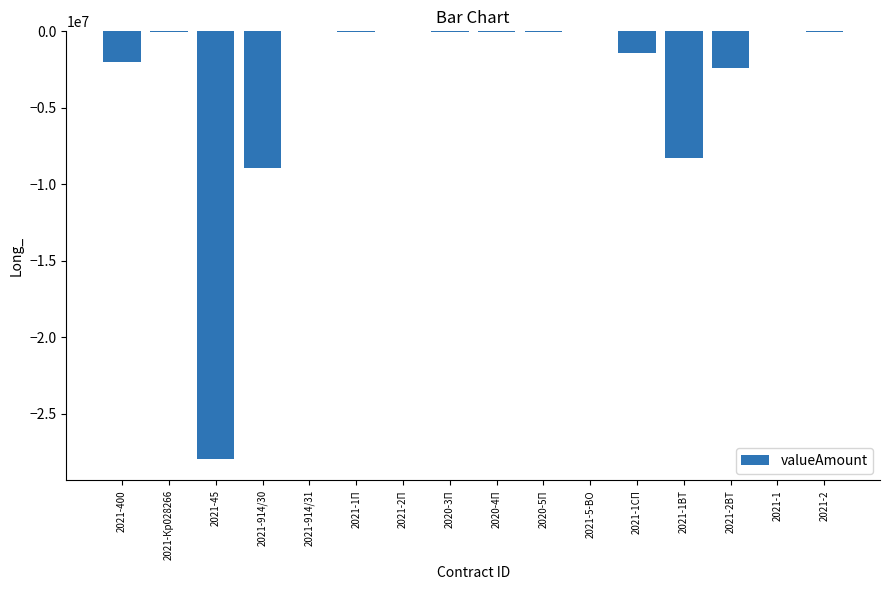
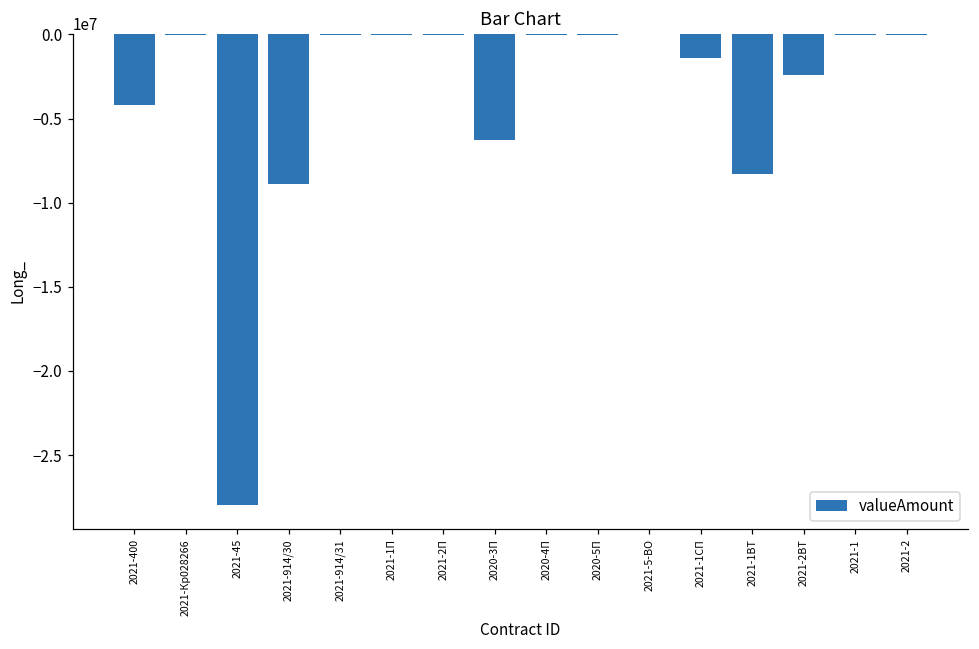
  {
-   "2021-400": -2000000,
+   "2021-400": -4200000,
    "2021-45": -28000000,
    "2021-914/30": -8900000,
-   "2020-3П": 0,
+   "2020-3П": -6300000,
    "2021-1СП": -1400000,
    "2021-1ВТ": -8300000,
    "2021-2ВТ": -2400000
  }
